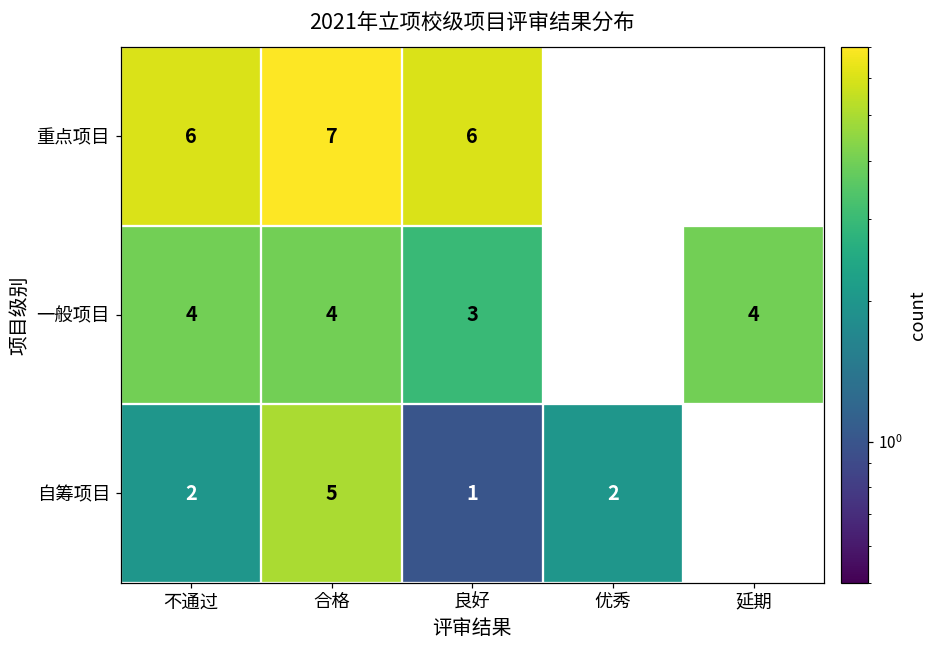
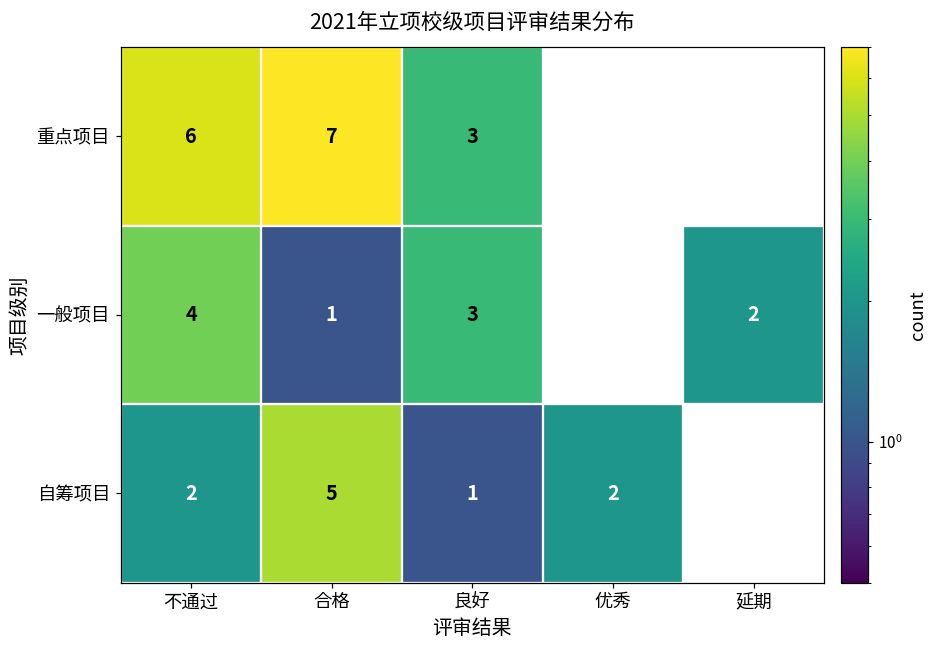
  {
    "重点项目": {
      "不通过": 6,
      "合格": 7,
-     "良好": 6
+     "良好": 3
    },
    "一般项目": {
      "不通过": 4,
-     "合格": 4,
+     "合格": 1,
      "良好": 3,
-     "延期": 4
+     "延期": 2
    },
    "自筹项目": {
      "不通过": 2,
      "合格": 5,
      "良好": 1,
      "优秀": 2
    }
  }
